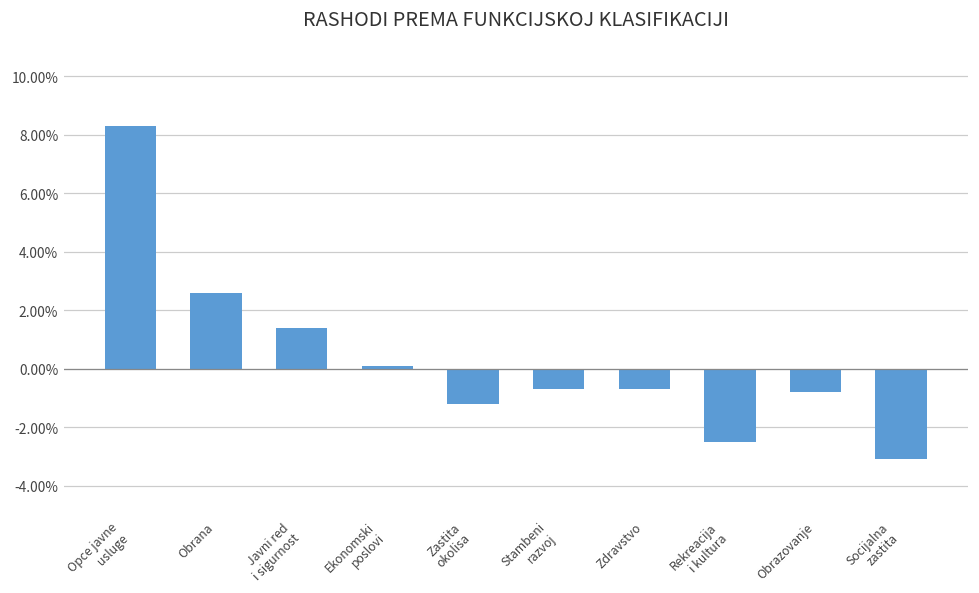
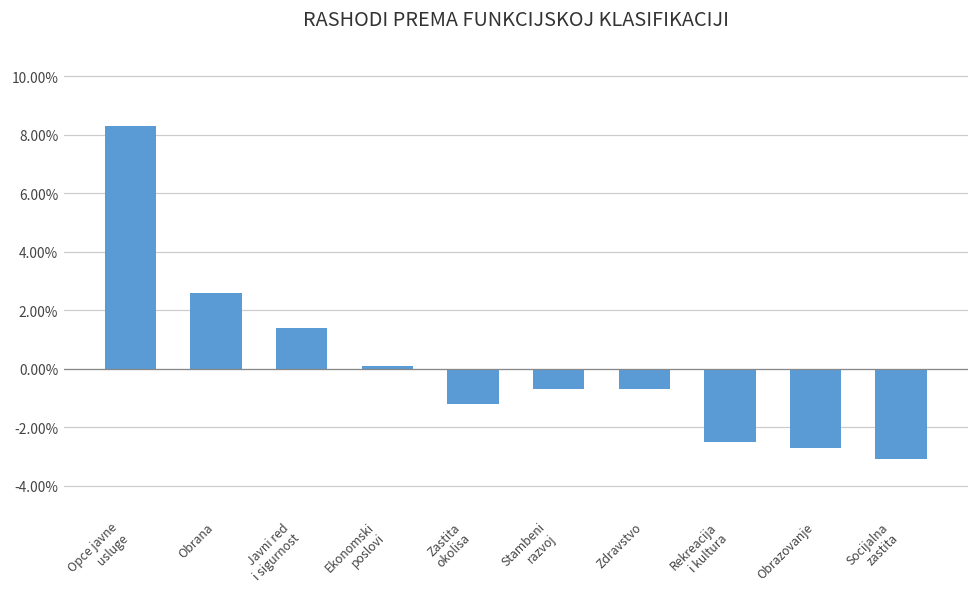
  {
    "Opce javne usluge": "8.3%",
    "Obrana": "2.6%",
    "Javni red i sigurnost": "1.4%",
    "Ekonomski poslovi": "0.1%",
    "Zastita okolisa": "-1.2%",
    "Stambeni razvoj": "-0.7%",
    "Zdravstvo": "-0.7%",
    "Rekreacija i kultura": "-2.5%",
-   "Obrazovanje": "-0.8%",
+   "Obrazovanje": "-2.7%",
    "Socijalna zastita": "-3.1%"
  }
